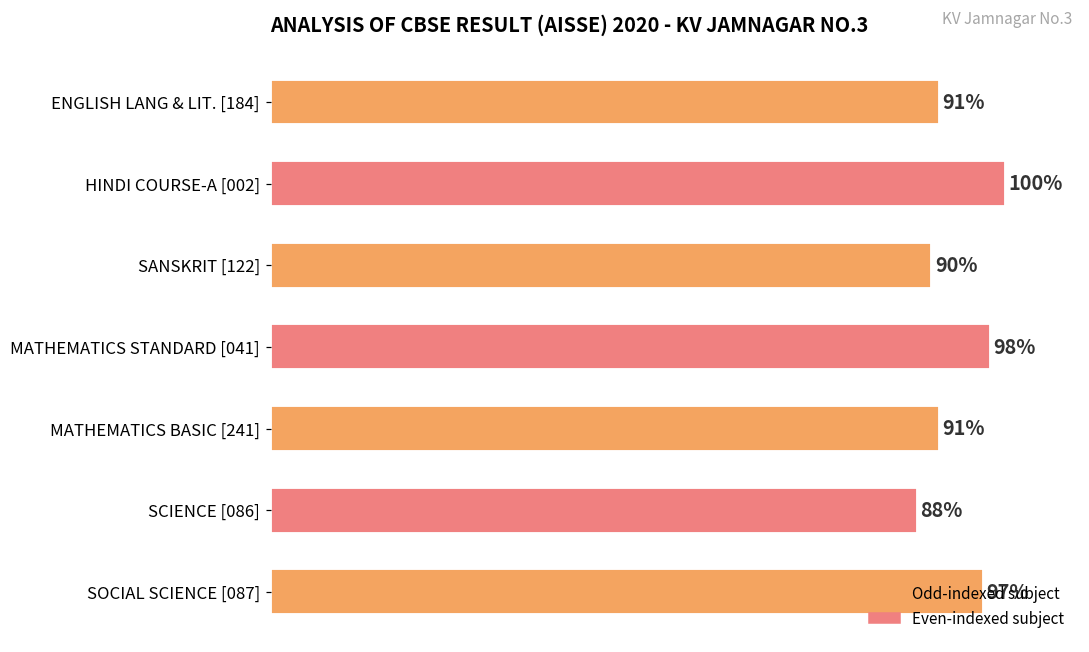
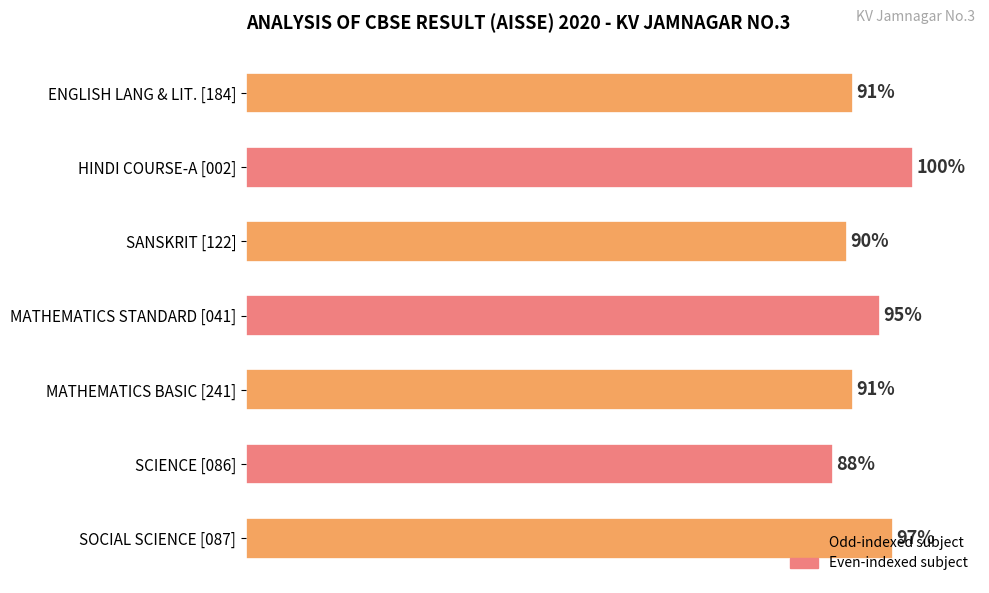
  {
    "ENGLISH LANG & LIT. [184]": "91%",
    "HINDI COURSE-A [002]": "100%",
    "SANSKRIT [122]": "90%",
-   "MATHEMATICS STANDARD [041]": "98%",
+   "MATHEMATICS STANDARD [041]": "95%",
    "MATHEMATICS BASIC [241]": "91%",
    "SCIENCE [086]": "88%",
    "SOCIAL SCIENCE [087]": "97%"
  }
